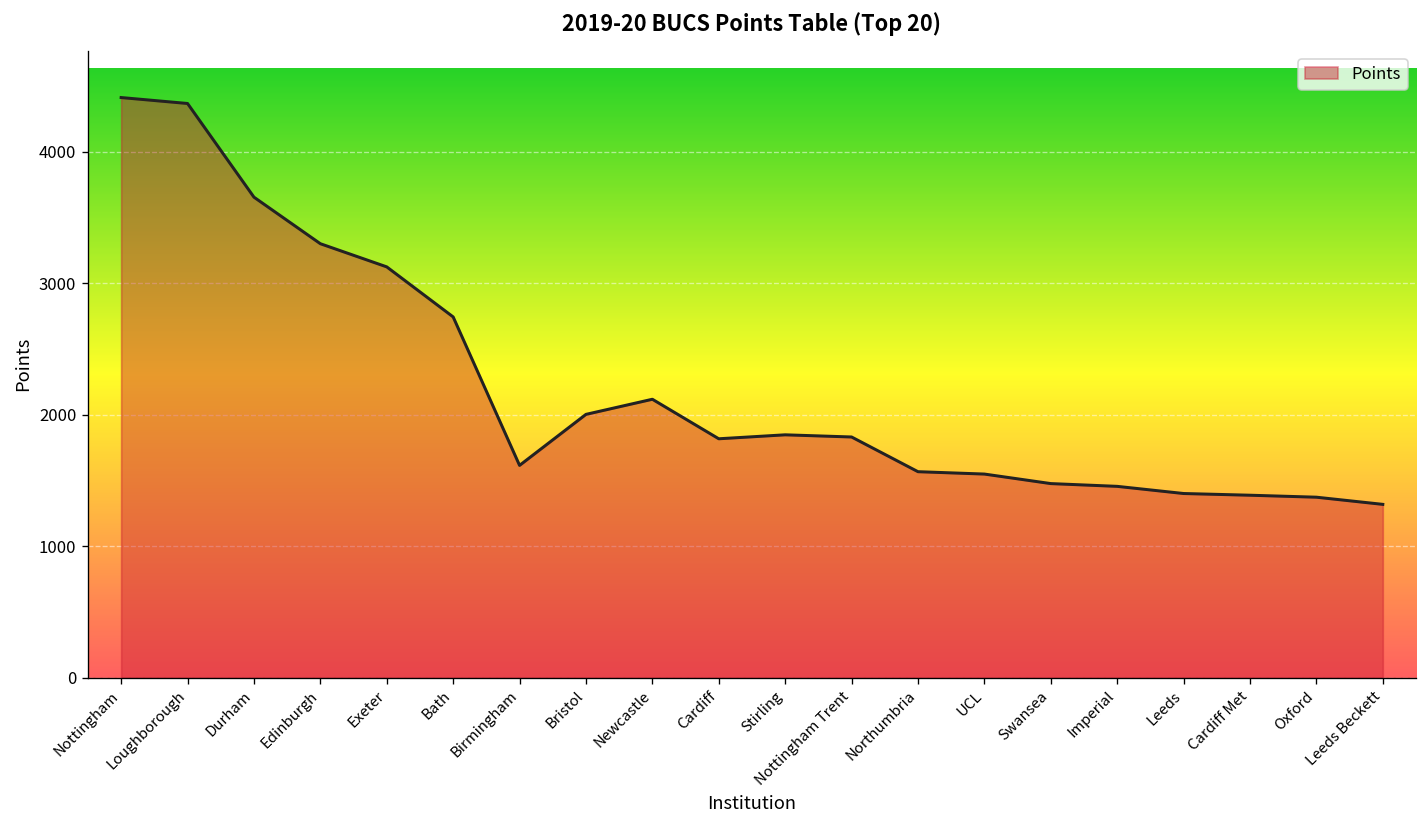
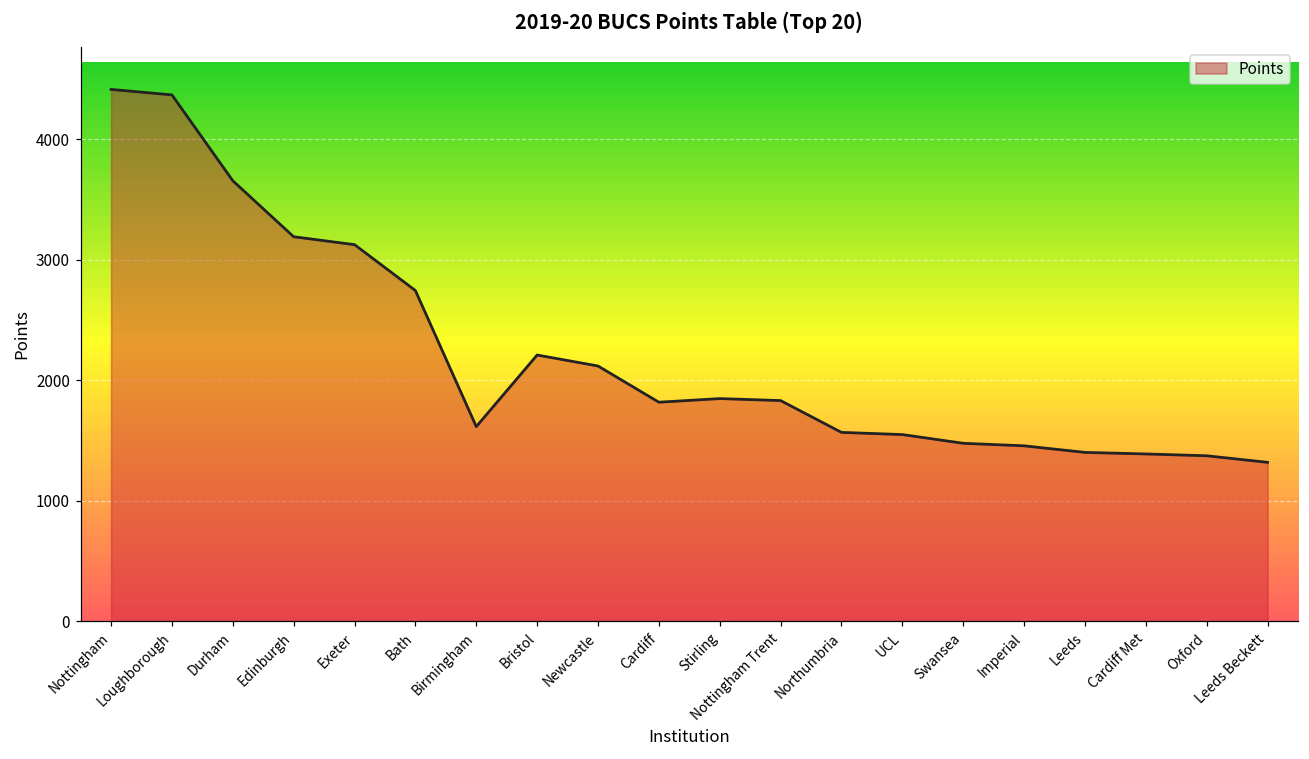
  {
    "Nottingham": 4410,
    "Loughborough": 4370,
    "Durham": 3650,
-   "Edinburgh": 3300,
+   "Edinburgh": 3190,
    "Exeter": 3120,
    "Bath": 2740,
    "Birmingham": 1610,
-   "Bristol": 2000,
+   "Bristol": 2210,
    "Newcastle": 2120,
    "Cardiff": 1820,
    "Stirling": 1850,
    "Nottingham Trent": 1830,
    "Northumbria": 1570,
    "UCL": 1550,
    "Swansea": 1480,
    "Imperial": 1450,
    "Leeds": 1400,
    "Cardiff Met": 1390,
    "Oxford": 1370,
    "Leeds Beckett": 1320
  }
